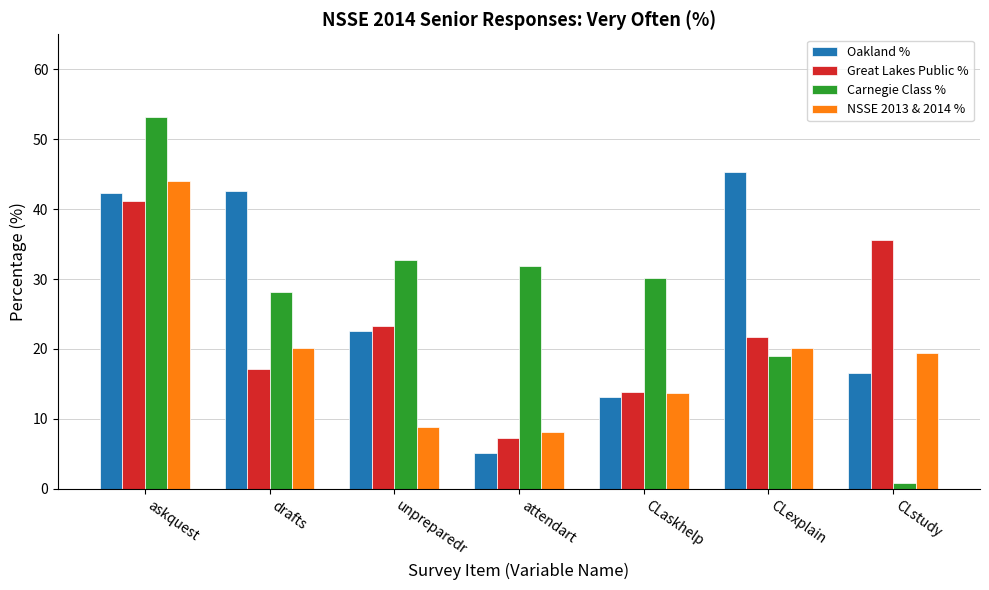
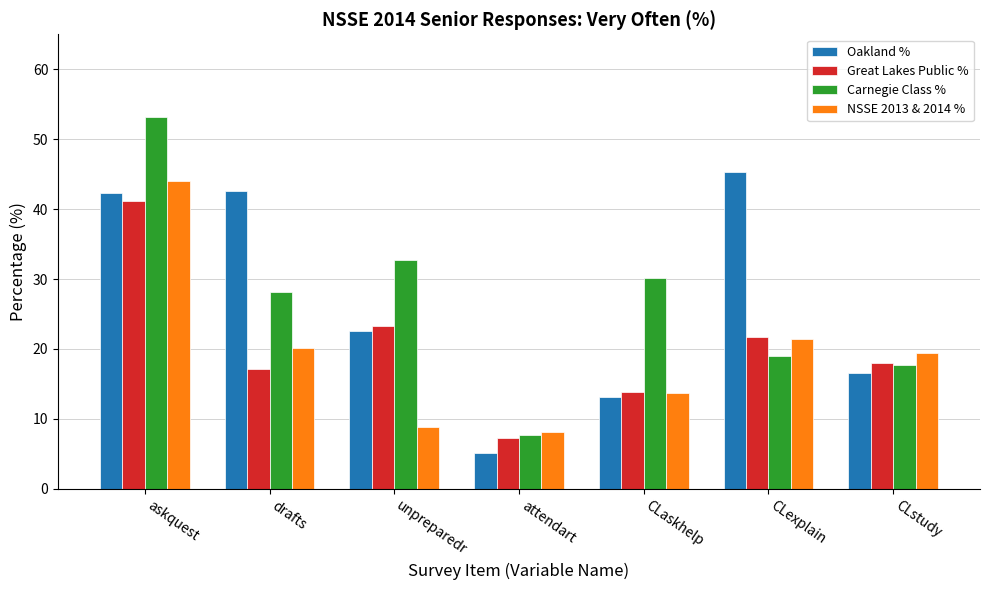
  {
    "Oakland %": {
      "askquest": 42,
      "drafts": 43,
      "unpreparedr": 23,
      "attendart": 5,
      "CLaskhelp": 13,
      "CLexplain": 45,
      "CLstudy": 17
    },
    "Great Lakes Public %": {
      "askquest": 41,
      "drafts": 17,
      "unpreparedr": 23,
      "attendart": 7,
      "CLaskhelp": 14,
      "CLexplain": 22,
-     "CLstudy": 36
+     "CLstudy": 18
    },
    "Carnegie Class %": {
      "askquest": 53,
      "drafts": 28,
      "unpreparedr": 33,
-     "attendart": 32,
+     "attendart": 8,
      "CLaskhelp": 30,
      "CLexplain": 19,
-     "CLstudy": 1
+     "CLstudy": 18
    },
    "NSSE 2013 & 2014 %": {
      "askquest": 44,
      "drafts": 20,
      "unpreparedr": 9,
      "attendart": 8,
      "CLaskhelp": 14,
-     "CLexplain": 20,
+     "CLexplain": 21,
      "CLstudy": 19
    }
  }
